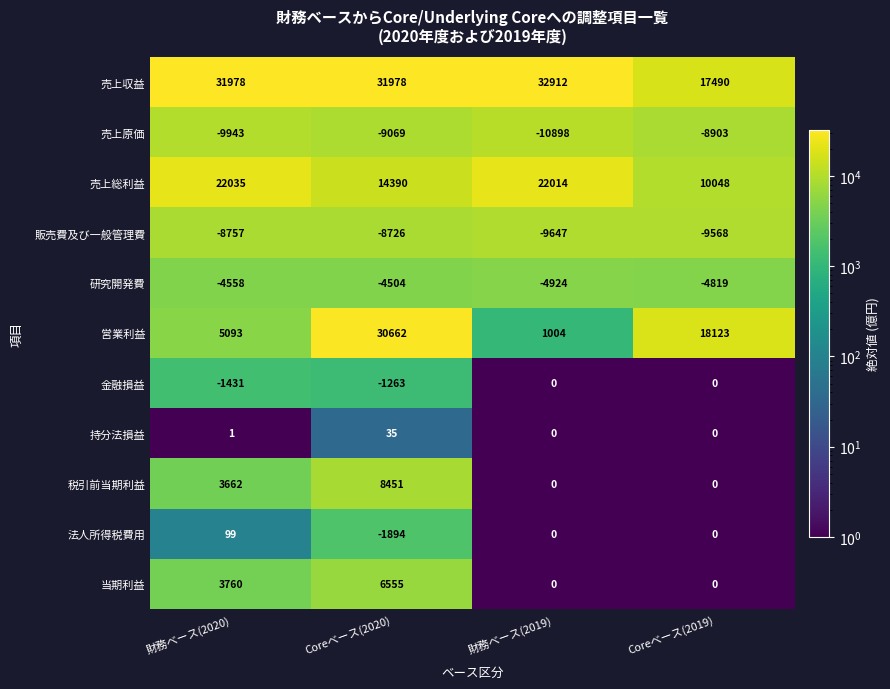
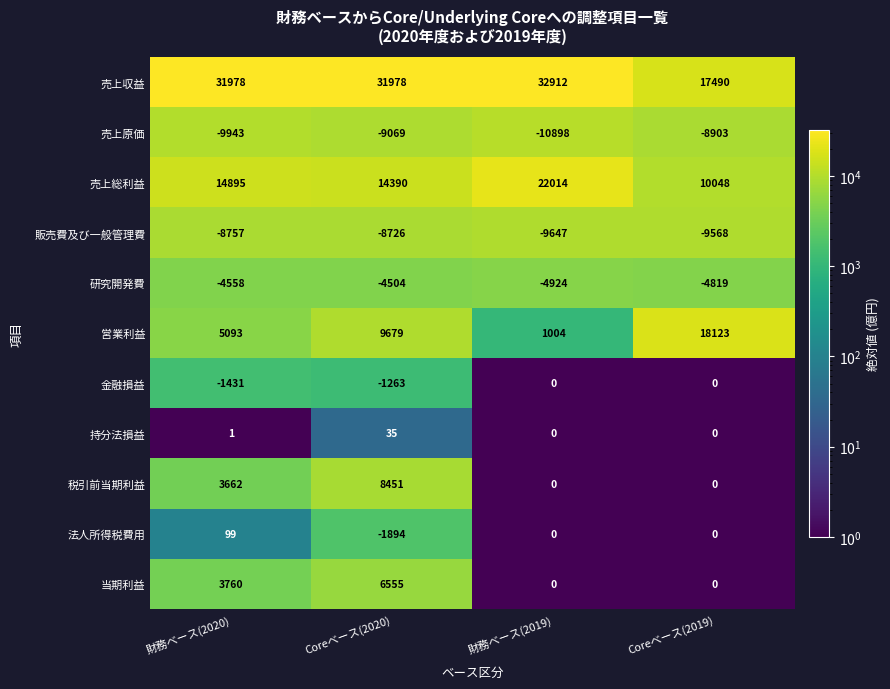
  {
    "売上収益": {
      "財務ベース(2020)": 31978,
      "Coreベース(2020)": 31978,
      "財務ベース(2019)": 32912,
      "Coreベース(2019)": 17490
    },
    "売上原価": {
      "財務ベース(2020)": -9943,
      "Coreベース(2020)": -9069,
      "財務ベース(2019)": -10898,
      "Coreベース(2019)": -8903
    },
    "売上総利益": {
-     "財務ベース(2020)": 22035,
+     "財務ベース(2020)": 14895,
      "Coreベース(2020)": 14390,
      "財務ベース(2019)": 22014,
      "Coreベース(2019)": 10048
    },
    "販売費及び一般管理費": {
      "財務ベース(2020)": -8757,
      "Coreベース(2020)": -8726,
      "財務ベース(2019)": -9647,
      "Coreベース(2019)": -9568
    },
    "研究開発費": {
      "財務ベース(2020)": -4558,
      "Coreベース(2020)": -4504,
      "財務ベース(2019)": -4924,
      "Coreベース(2019)": -4819
    },
    "営業利益": {
      "財務ベース(2020)": 5093,
-     "Coreベース(2020)": 30662,
+     "Coreベース(2020)": 9679,
      "財務ベース(2019)": 1004,
      "Coreベース(2019)": 18123
    },
    "金融損益": {
      "財務ベース(2020)": -1431,
      "Coreベース(2020)": -1263,
      "財務ベース(2019)": 0,
      "Coreベース(2019)": 0
    },
    "持分法損益": {
      "財務ベース(2020)": 1,
      "Coreベース(2020)": 35,
      "財務ベース(2019)": 0,
      "Coreベース(2019)": 0
    },
    "税引前当期利益": {
      "財務ベース(2020)": 3662,
      "Coreベース(2020)": 8451,
      "財務ベース(2019)": 0,
      "Coreベース(2019)": 0
    },
    "法人所得税費用": {
      "財務ベース(2020)": 99,
      "Coreベース(2020)": -1894,
      "財務ベース(2019)": 0,
      "Coreベース(2019)": 0
    },
    "当期利益": {
      "財務ベース(2020)": 3760,
      "Coreベース(2020)": 6555,
      "財務ベース(2019)": 0,
      "Coreベース(2019)": 0
    }
  }
